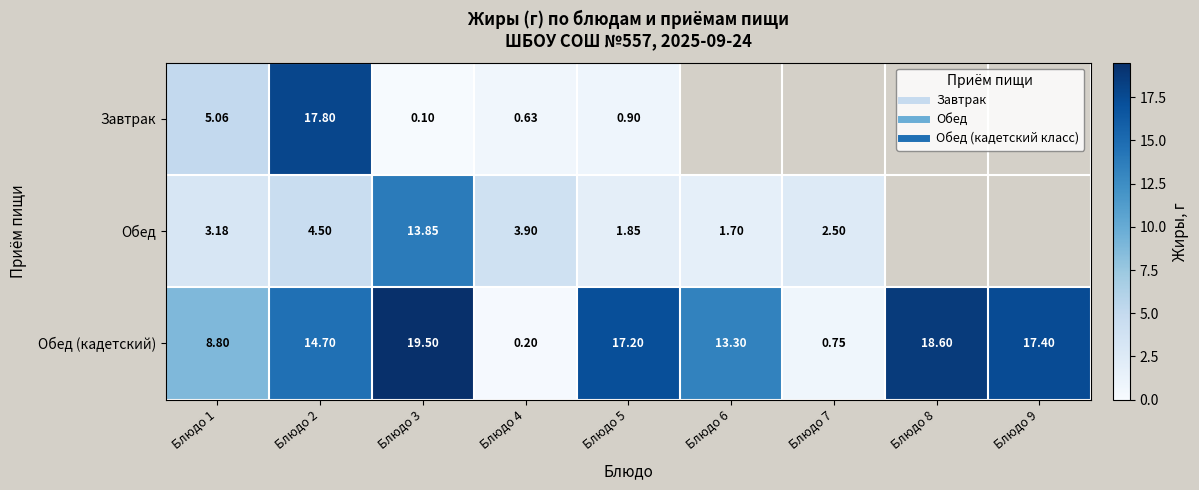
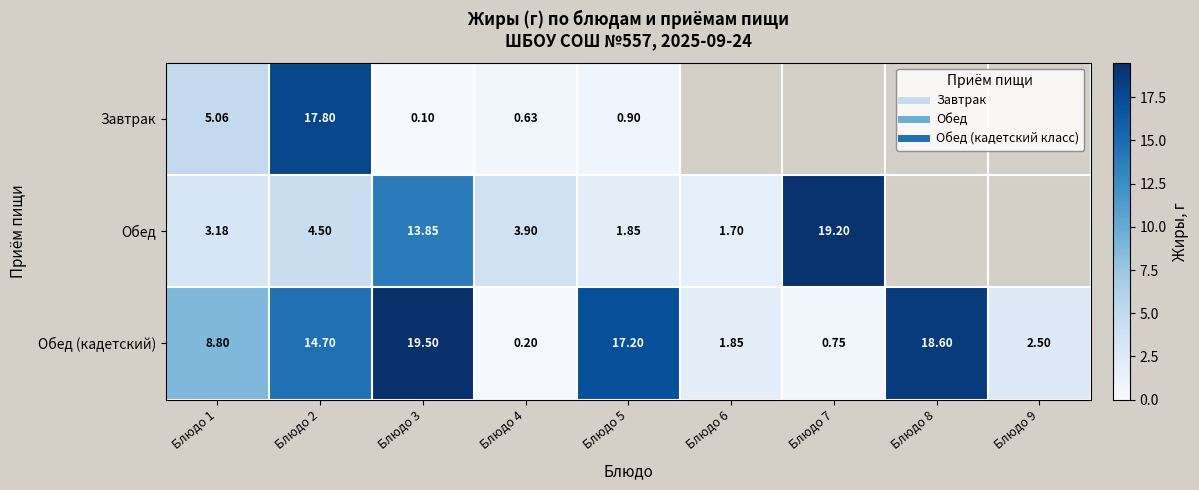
  {
    "Завтрак": {
      "Блюдо 1": 5.06,
      "Блюдо 2": 17.80,
      "Блюдо 3": 0.10,
      "Блюдо 4": 0.63,
      "Блюдо 5": 0.90
    },
    "Обед": {
      "Блюдо 1": 3.18,
      "Блюдо 2": 4.50,
      "Блюдо 3": 13.85,
      "Блюдо 4": 3.90,
      "Блюдо 5": 1.85,
      "Блюдо 6": 1.70,
-     "Блюдо 7": 2.50
+     "Блюдо 7": 19.20
    },
    "Обед (кадетский)": {
      "Блюдо 1": 8.80,
      "Блюдо 2": 14.70,
      "Блюдо 3": 19.50,
      "Блюдо 4": 0.20,
      "Блюдо 5": 17.20,
-     "Блюдо 6": 13.30,
+     "Блюдо 6": 1.85,
      "Блюдо 7": 0.75,
      "Блюдо 8": 18.60,
-     "Блюдо 9": 17.40
+     "Блюдо 9": 2.50
    }
  }
